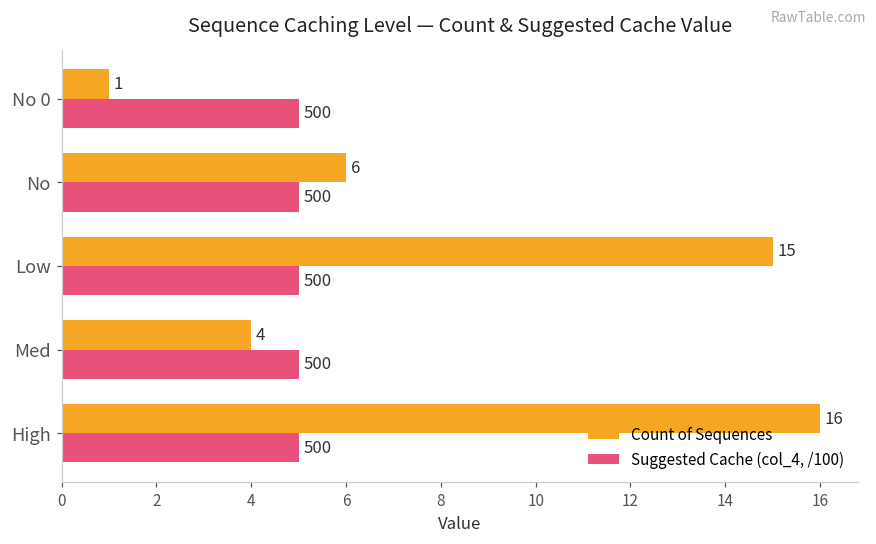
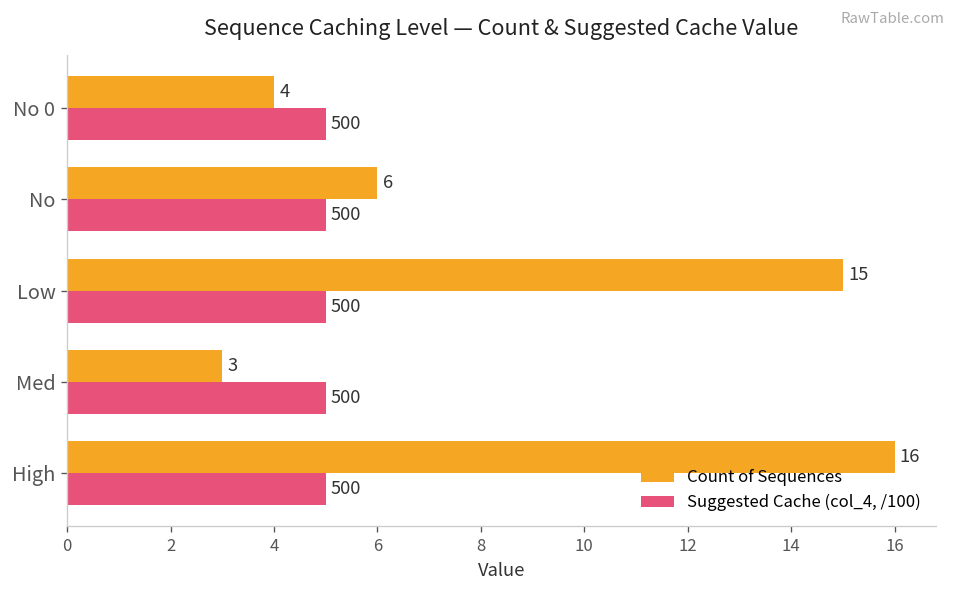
  {
    "Count of Sequences": {
-     "No 0": 1,
+     "No 0": 4,
      "No": 6,
      "Low": 15,
-     "Med": 4,
+     "Med": 3,
      "High": 16
    }
  }
